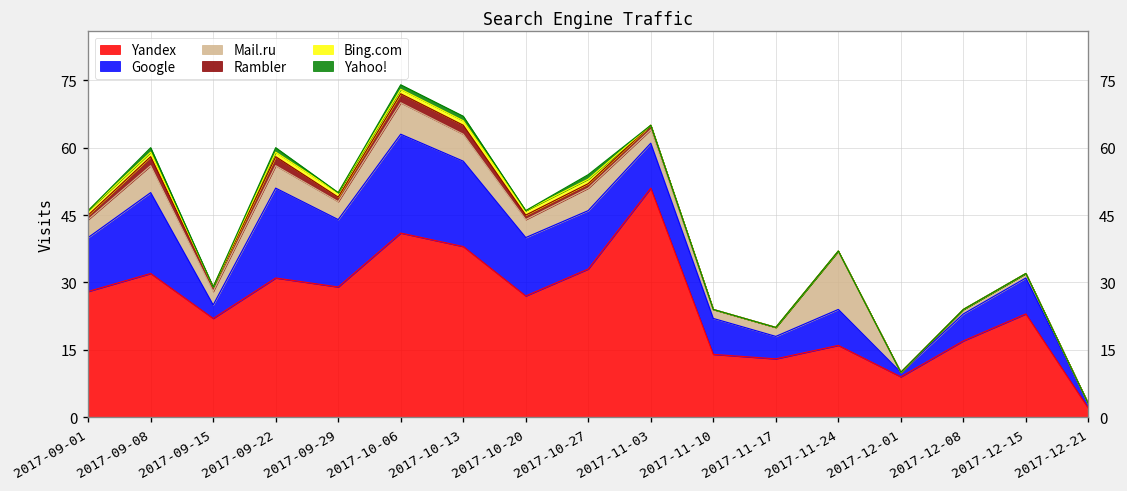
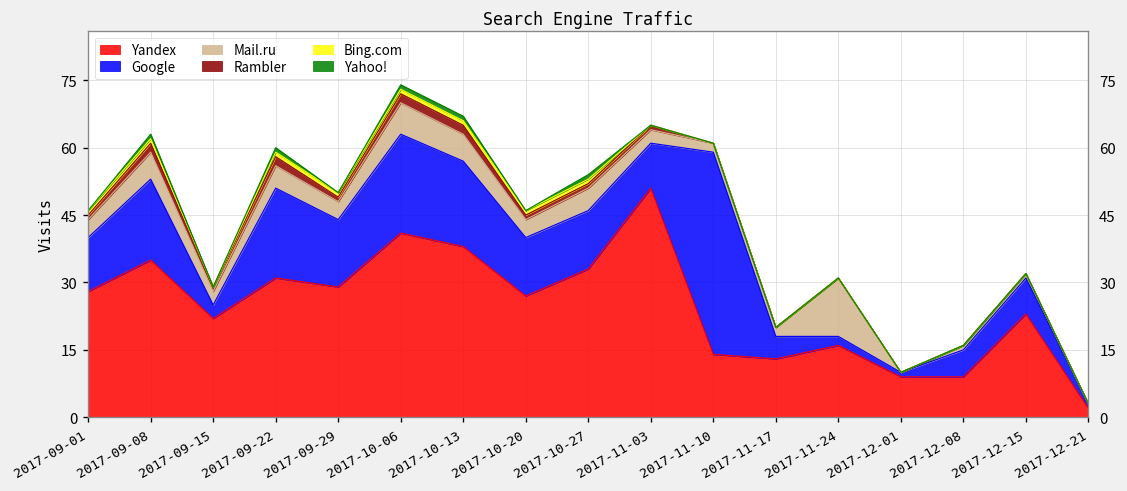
  {
    "Yandex": {
      "2017-09-01": 28,
-     "2017-09-08": 32,
+     "2017-09-08": 35,
      "2017-09-15": 22,
      "2017-09-22": 31,
      "2017-09-29": 29,
      "2017-10-06": 41,
      "2017-10-13": 38,
      "2017-10-20": 27,
      "2017-10-27": 33,
      "2017-11-03": 51,
      "2017-11-10": 14,
      "2017-11-17": 13,
      "2017-11-24": 16,
      "2017-12-01": 9,
-     "2017-12-08": 17,
+     "2017-12-08": 9,
      "2017-12-15": 23,
      "2017-12-21": 2
    },
    "Google": {
      "2017-09-01": 12,
      "2017-09-08": 18,
      "2017-09-15": 3,
      "2017-09-22": 20,
      "2017-09-29": 15,
      "2017-10-06": 22,
      "2017-10-13": 19,
      "2017-10-20": 13,
      "2017-10-27": 13,
      "2017-11-03": 10,
-     "2017-11-10": 8,
+     "2017-11-10": 45,
      "2017-11-17": 5,
-     "2017-11-24": 8,
+     "2017-11-24": 2,
      "2017-12-08": 6,
      "2017-12-15": 8
    },
    "Mail.ru": {
      "2017-09-01": 4,
      "2017-09-08": 6,
      "2017-09-15": 3,
      "2017-09-22": 5,
      "2017-09-29": 4,
      "2017-10-06": 7,
      "2017-10-13": 6,
      "2017-10-20": 4,
      "2017-10-27": 5,
      "2017-11-03": 3
    },
    "Rambler": {
      "2017-09-01": 1,
      "2017-09-08": 2,
      "2017-09-22": 2,
      "2017-09-29": 1,
      "2017-10-06": 2,
      "2017-10-13": 2,
      "2017-10-20": 1,
      "2017-10-27": 1
    },
    "Bing.com": {
      "2017-09-08": 1,
      "2017-09-22": 1,
      "2017-10-06": 1,
      "2017-10-13": 1,
      "2017-10-27": 1
    },
    "Yahoo!": {
      "2017-09-08": 1,
      "2017-09-22": 1,
      "2017-10-06": 1,
      "2017-10-13": 1,
      "2017-10-27": 1
    }
  }
